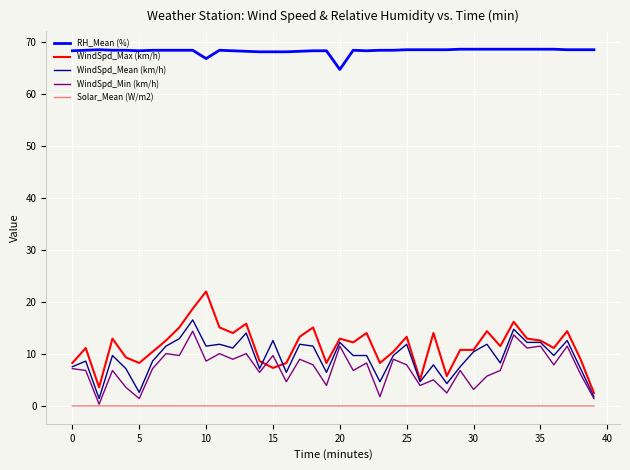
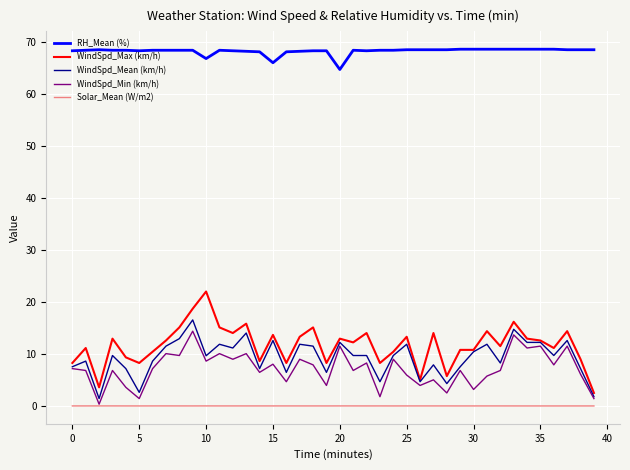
  {
    "RH_Mean (%)": {
      "0": 68,
      "5": 68,
      "10": 67,
-     "15": 68,
+     "15": 66,
      "20": 65,
      "25": 69,
      "30": 69,
      "35": 69
    },
    "WindSpd_Max (km/h)": {
      "0": 8,
      "5": 8,
      "10": 22,
-     "15": 7,
+     "15": 14,
      "20": 13,
      "25": 13
    },
    "WindSpd_Mean (km/h)": {
      "5": 3,
-     "10": 12,
+     "10": 10,
      "15": 13,
      "20": 12,
      "25": 12
    },
    "WindSpd_Min (km/h)": {
      "5": 1,
      "10": 9,
-     "15": 10,
+     "15": 8,
      "20": 12,
-     "25": 8,
+     "25": 6,
      "30": 3,
      "35": 12
    },
    "Solar_Mean (W/m2)": {
      "0": 0,
      "5": 0,
      "10": 0,
      "15": 0,
      "20": 0,
      "25": 0,
      "30": 0,
      "35": 0
    }
  }
